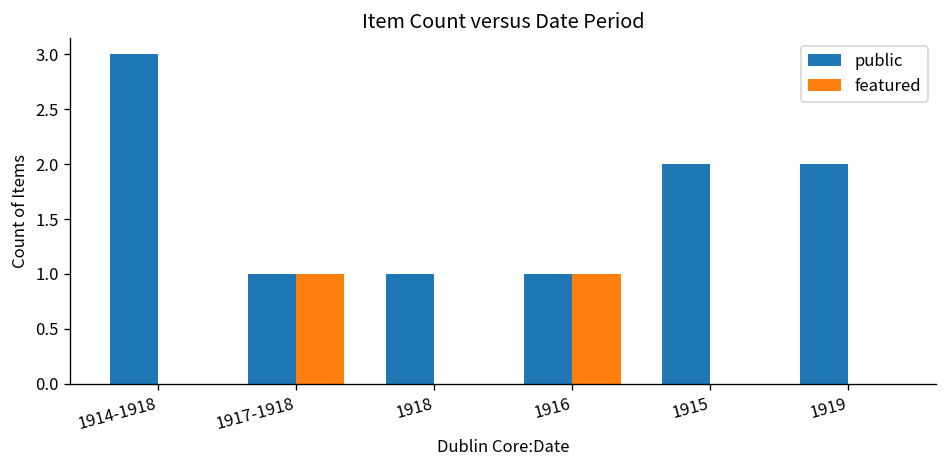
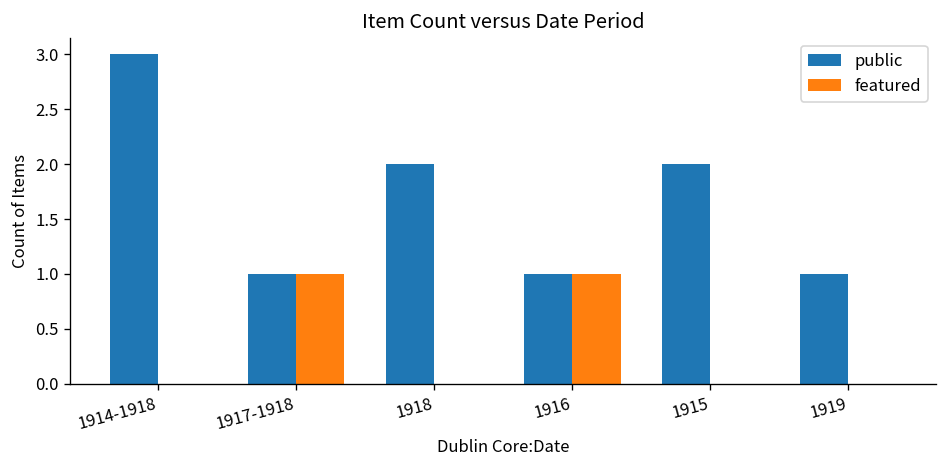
  {
    "public": {
      "1914-1918": 3,
      "1917-1918": 1,
-     "1918": 1,
+     "1918": 2,
      "1916": 1,
      "1915": 2,
-     "1919": 2
+     "1919": 1
    },
    "featured": {
      "1914-1918": 0,
      "1917-1918": 1,
      "1918": 0,
      "1916": 1,
      "1915": 0,
      "1919": 0
    }
  }
